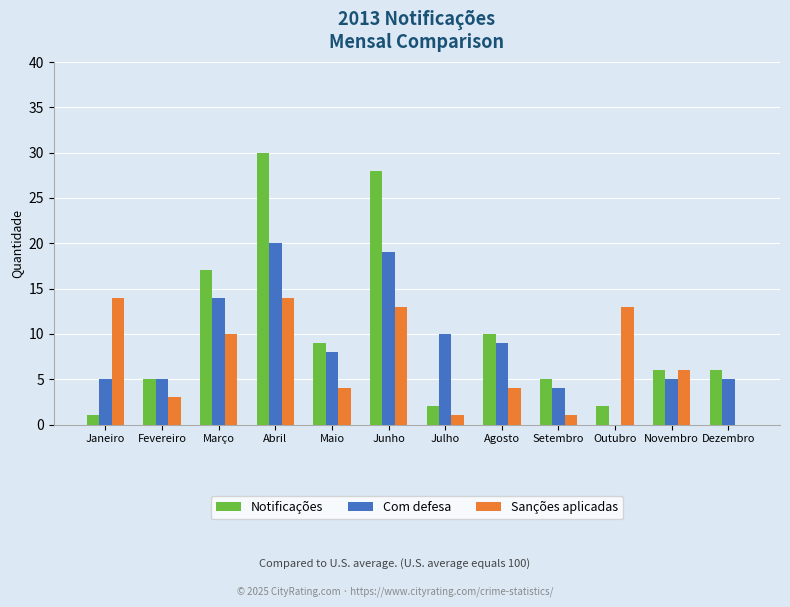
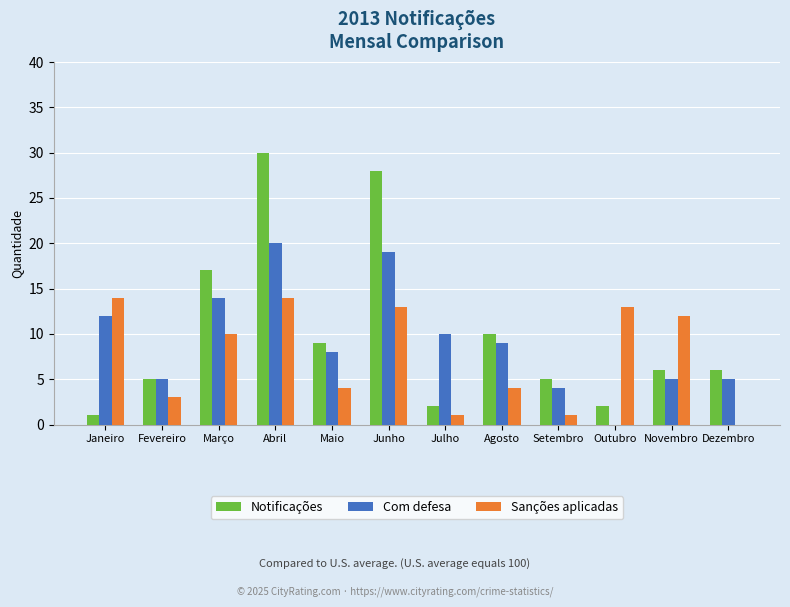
  {
    "Notificações": {
      "Janeiro": 1,
      "Fevereiro": 5,
      "Março": 17,
      "Abril": 30,
      "Maio": 9,
      "Junho": 28,
      "Julho": 2,
      "Agosto": 10,
      "Setembro": 5,
      "Outubro": 2,
      "Novembro": 6,
      "Dezembro": 6
    },
    "Com defesa": {
-     "Janeiro": 5,
+     "Janeiro": 12,
      "Fevereiro": 5,
      "Março": 14,
      "Abril": 20,
      "Maio": 8,
      "Junho": 19,
      "Julho": 10,
      "Agosto": 9,
      "Setembro": 4,
      "Outubro": 0,
      "Novembro": 5,
      "Dezembro": 5
    },
    "Sanções aplicadas": {
      "Janeiro": 14,
      "Fevereiro": 3,
      "Março": 10,
      "Abril": 14,
      "Maio": 4,
      "Junho": 13,
      "Julho": 1,
      "Agosto": 4,
      "Setembro": 1,
      "Outubro": 13,
-     "Novembro": 6,
+     "Novembro": 12,
      "Dezembro": 0
    }
  }
